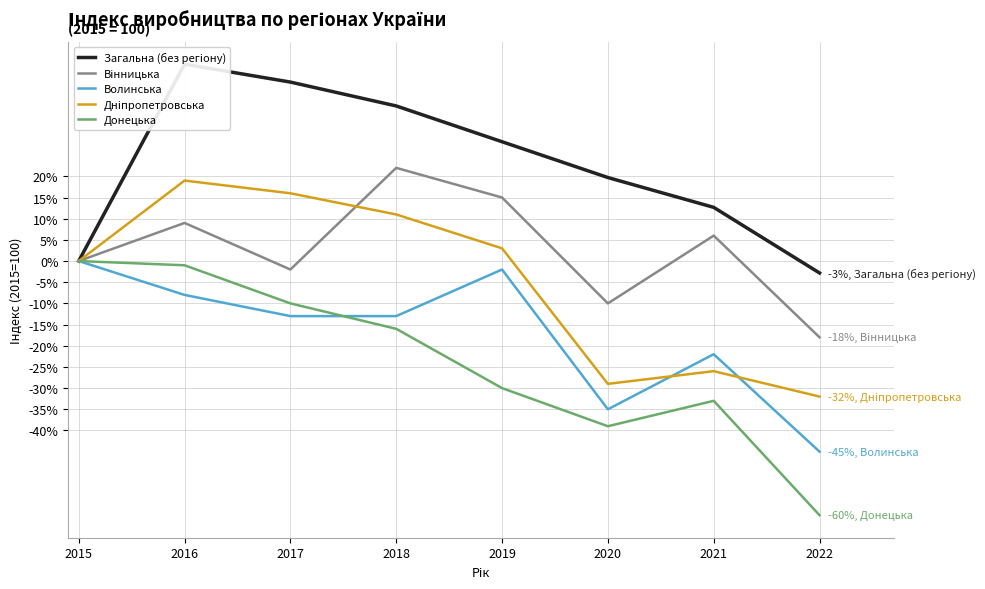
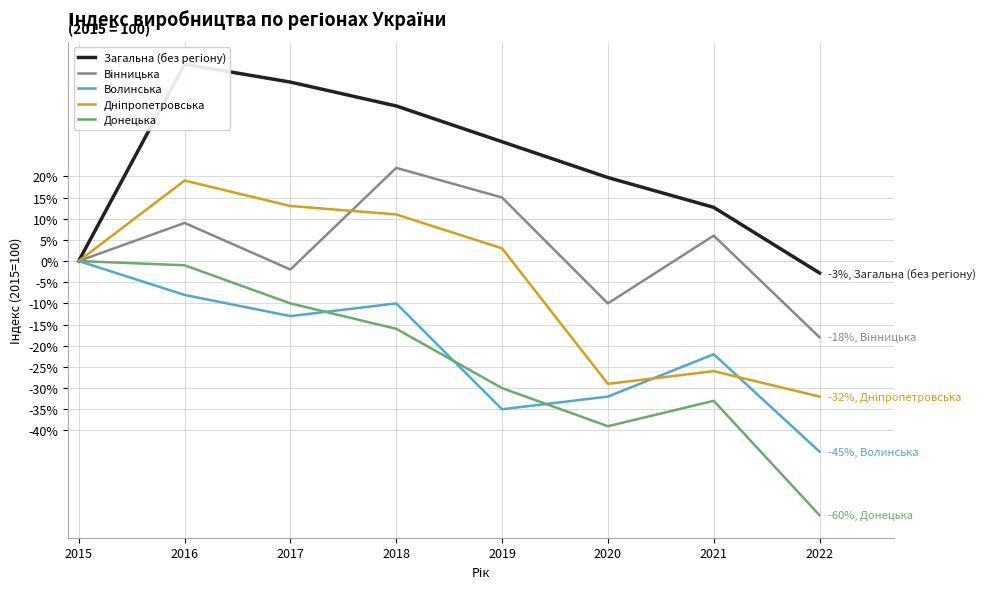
  {
    "Загальна (без регіону)": {
      "2022": "-3%,"
    },
    "Волинська": {
      "2016": "-8%",
      "2017": "-13%",
-     "2018": "-13%",
-     "2019": "-2%",
-     "2020": "-35%",
+     "2018": "-10%",
+     "2019": "-35%",
+     "2020": "-32%",
      "2021": "-22%"
    },
    "Дніпропетровська": {
      "2016": "19%",
-     "2017": "16%",
+     "2017": "13%",
      "2018": "11%",
      "2019": "3%",
      "2020": "-29%",
      "2021": "-26%"
    }
  }
